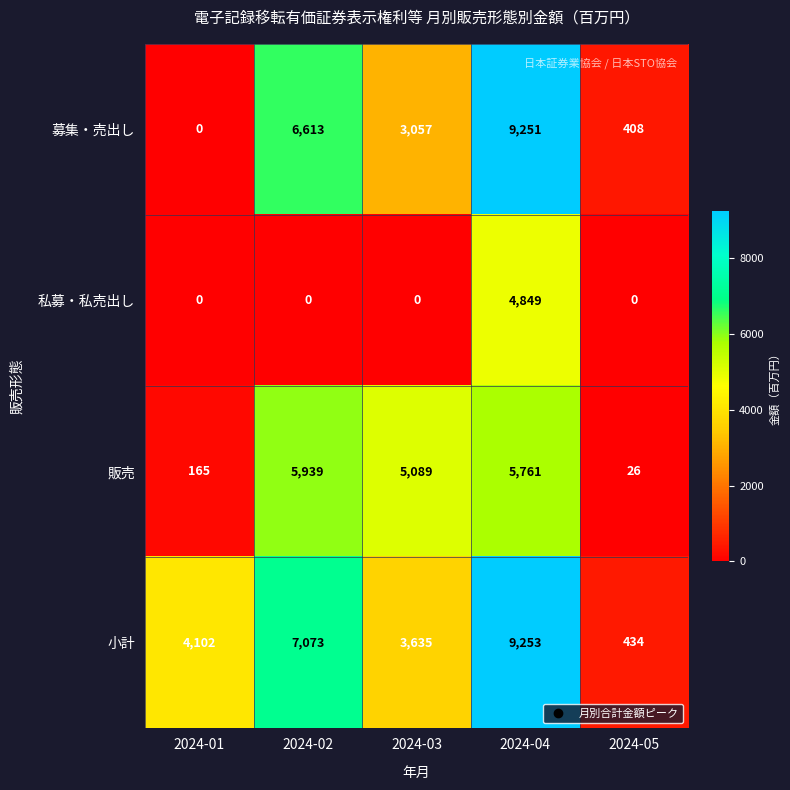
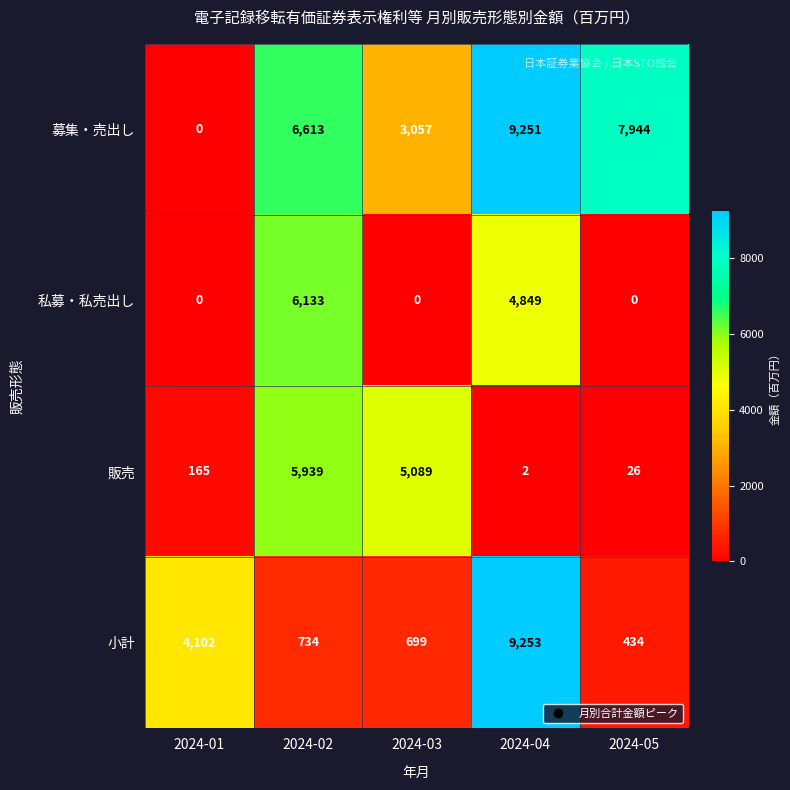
  {
    "募集・売出し": {
      "2024-01": "0",
      "2024-02": "6,613",
      "2024-03": "3,057",
      "2024-04": "9,251",
-     "2024-05": "408"
+     "2024-05": "7,944"
    },
    "私募・私売出し": {
      "2024-01": "0",
-     "2024-02": "0",
+     "2024-02": "6,133",
      "2024-03": "0",
      "2024-04": "4,849",
      "2024-05": "0"
    },
    "販売": {
      "2024-01": "165",
      "2024-02": "5,939",
      "2024-03": "5,089",
-     "2024-04": "5,761",
+     "2024-04": "2",
      "2024-05": "26"
    },
    "小計": {
      "2024-01": "4,102",
-     "2024-02": "7,073",
-     "2024-03": "3,635",
+     "2024-02": "734",
+     "2024-03": "699",
      "2024-04": "9,253",
      "2024-05": "434"
    }
  }
